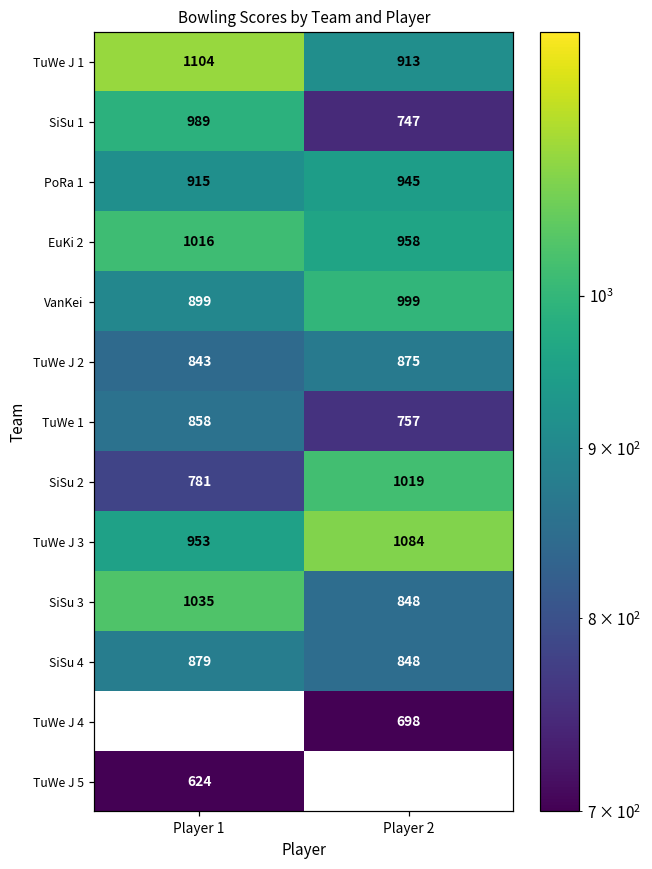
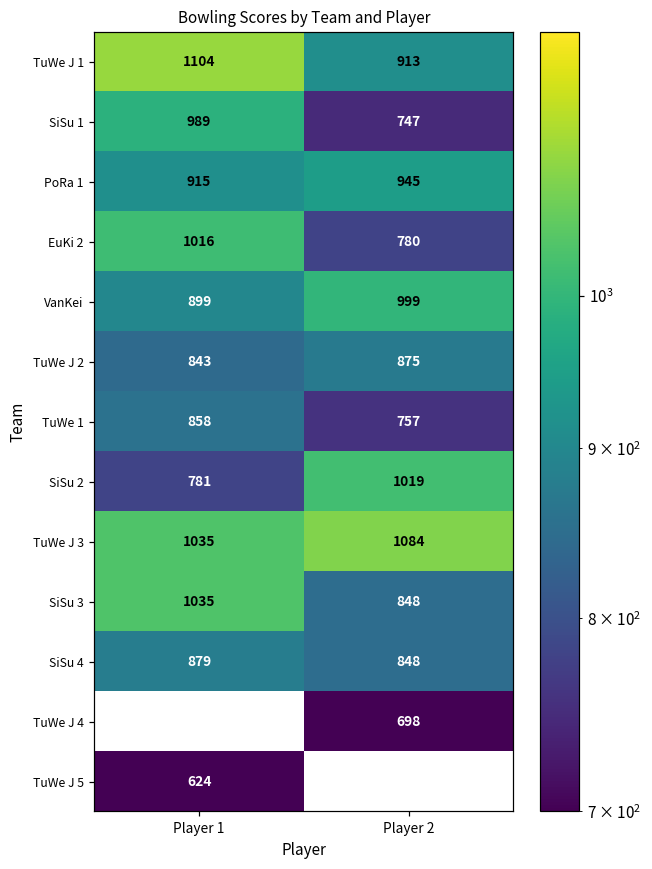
  {
    "TuWe J 1": {
      "Player 1": 1104,
      "Player 2": 913
    },
    "SiSu 1": {
      "Player 1": 989,
      "Player 2": 747
    },
    "PoRa 1": {
      "Player 1": 915,
      "Player 2": 945
    },
    "EuKi 2": {
      "Player 1": 1016,
-     "Player 2": 958
+     "Player 2": 780
    },
    "VanKei": {
      "Player 1": 899,
      "Player 2": 999
    },
    "TuWe J 2": {
      "Player 1": 843,
      "Player 2": 875
    },
    "TuWe 1": {
      "Player 1": 858,
      "Player 2": 757
    },
    "SiSu 2": {
      "Player 1": 781,
      "Player 2": 1019
    },
    "TuWe J 3": {
-     "Player 1": 953,
+     "Player 1": 1035,
      "Player 2": 1084
    },
    "SiSu 3": {
      "Player 1": 1035,
      "Player 2": 848
    },
    "SiSu 4": {
      "Player 1": 879,
      "Player 2": 848
    },
    "TuWe J 4": {
      "Player 2": 698
    },
    "TuWe J 5": {
      "Player 1": 624
    }
  }
